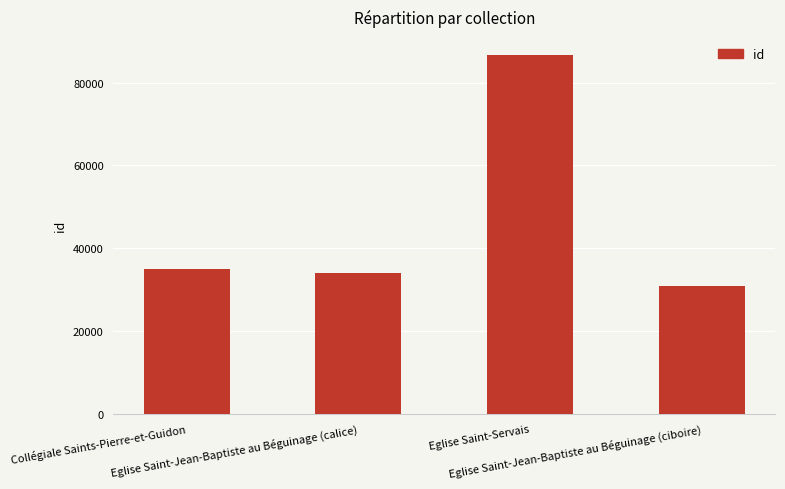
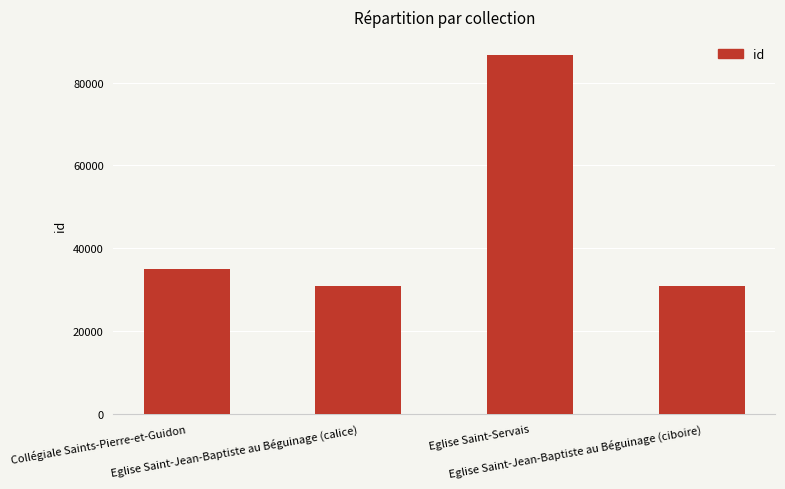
  {
    "Collégiale Saints-Pierre-et-Guidon": 35000,
-   "Eglise Saint-Jean-Baptiste au Béguinage (calice)": 34000,
+   "Eglise Saint-Jean-Baptiste au Béguinage (calice)": 31000,
    "Eglise Saint-Servais": 87000,
    "Eglise Saint-Jean-Baptiste au Béguinage (ciboire)": 31000
  }
